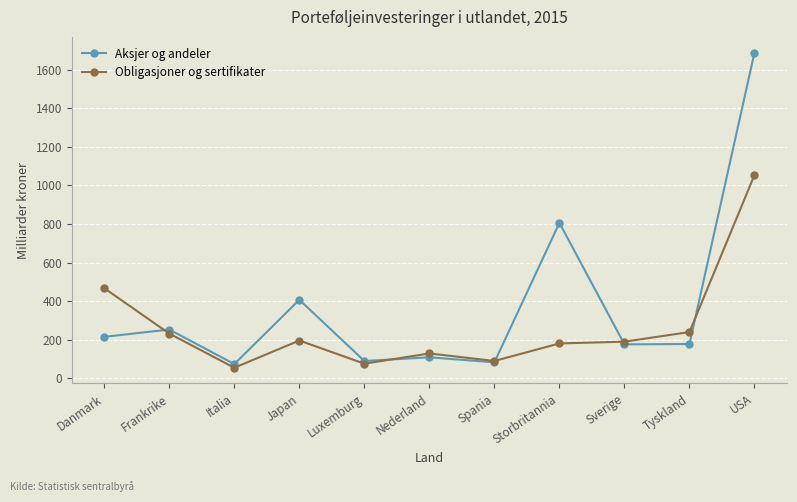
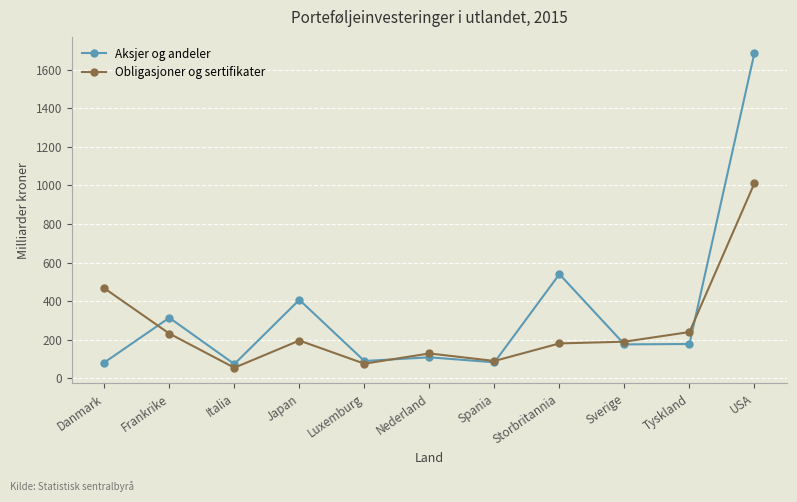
  {
    "Aksjer og andeler": {
-     "Danmark": 220,
-     "Frankrike": 250,
+     "Danmark": 80,
+     "Frankrike": 310,
      "Italia": 70,
      "Japan": 410,
      "Luxemburg": 90,
      "Nederland": 110,
-     "Storbritannia": 810,
+     "Storbritannia": 540,
      "Sverige": 180,
      "Tyskland": 180,
      "USA": 1690
    },
    "Obligasjoner og sertifikater": {
      "Danmark": 470,
      "Frankrike": 230,
      "Italia": 60,
      "Japan": 200,
      "Luxemburg": 80,
      "Nederland": 130,
      "Storbritannia": 180,
      "Sverige": 190,
      "Tyskland": 240,
-     "USA": 1050
+     "USA": 1010
    }
  }
